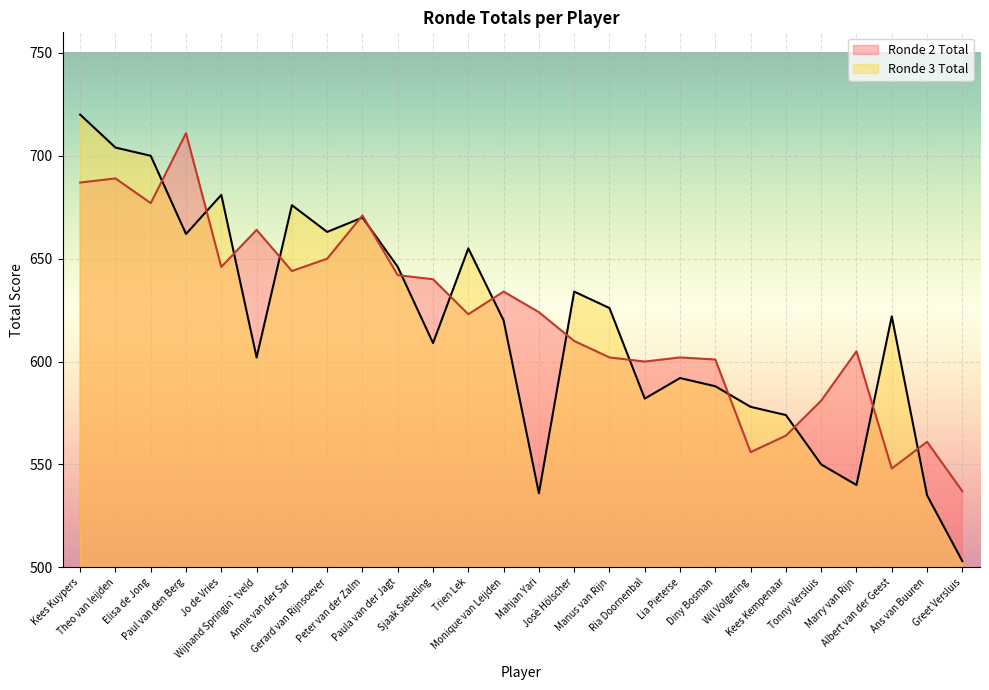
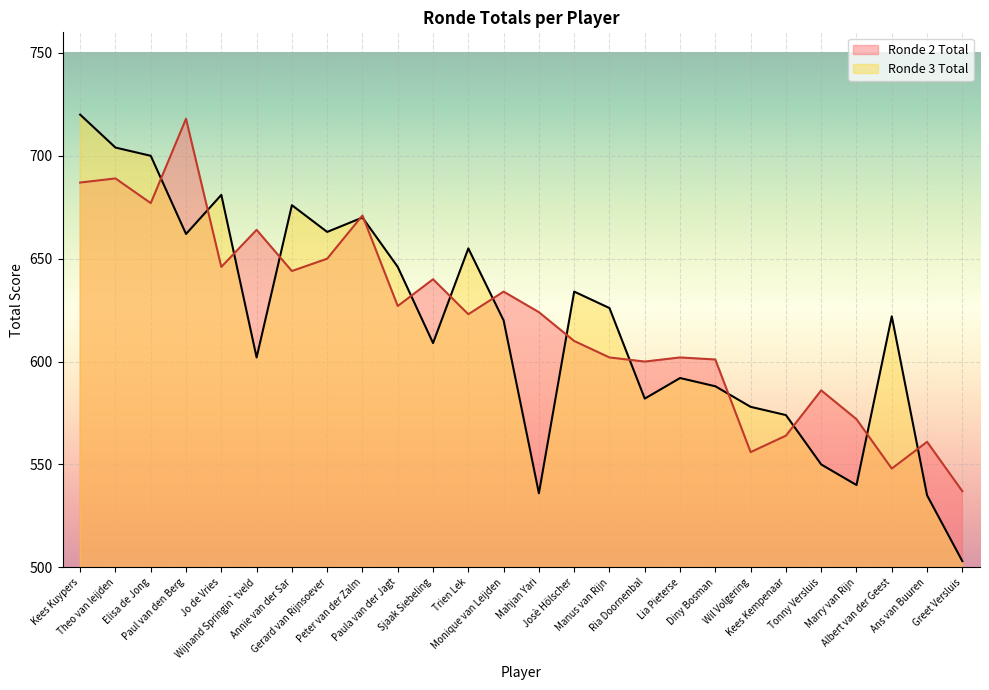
  {
    "Ronde 2 Total": {
      "Kees Kuypers": 687,
      "Theo van leijden": 689,
      "Elisa de Jong": 677,
-     "Paul van den Berg": 711,
+     "Paul van den Berg": 718,
      "Jo de Vries": 646,
      "Wijnand Springin`tveld": 664,
      "Annie van der Sar": 644,
      "Gerard van Rijnsoever": 650,
-     "Paula van der Jagt": 642,
+     "Paula van der Jagt": 627,
      "Sjaak Siebeling": 640,
      "Trien Lek": 623,
      "Monique van Leijden": 634,
      "Mahjan Yari": 624,
      "Josѐ Hӧlscher": 610,
      "Manus van Rijn": 602,
      "Ria Doornenbal": 600,
      "Lia Pieterse": 602,
      "Diny Bosman": 601,
      "Wil Volgering": 556,
      "Kees Kempenaar": 564,
-     "Tonny Versluis": 581,
-     "Marry van Rijn": 605,
+     "Tonny Versluis": 586,
+     "Marry van Rijn": 572,
      "Albert van der Geest": 548,
      "Ans van Buuren": 561,
      "Greet Versluis": 537
    },
    "Ronde 3 Total": {
      "Kees Kuypers": 720,
      "Theo van leijden": 704,
      "Elisa de Jong": 700,
      "Paul van den Berg": 662,
      "Jo de Vries": 681,
      "Wijnand Springin`tveld": 602,
      "Annie van der Sar": 676,
      "Gerard van Rijnsoever": 663,
      "Paula van der Jagt": 646,
      "Sjaak Siebeling": 609,
      "Trien Lek": 655,
      "Monique van Leijden": 620,
      "Mahjan Yari": 536,
      "Josѐ Hӧlscher": 634,
      "Manus van Rijn": 626,
      "Ria Doornenbal": 582,
      "Lia Pieterse": 592,
      "Diny Bosman": 588,
      "Wil Volgering": 578,
      "Kees Kempenaar": 574,
      "Tonny Versluis": 550,
      "Marry van Rijn": 540,
      "Albert van der Geest": 622,
      "Ans van Buuren": 535,
      "Greet Versluis": 503
    }
  }
